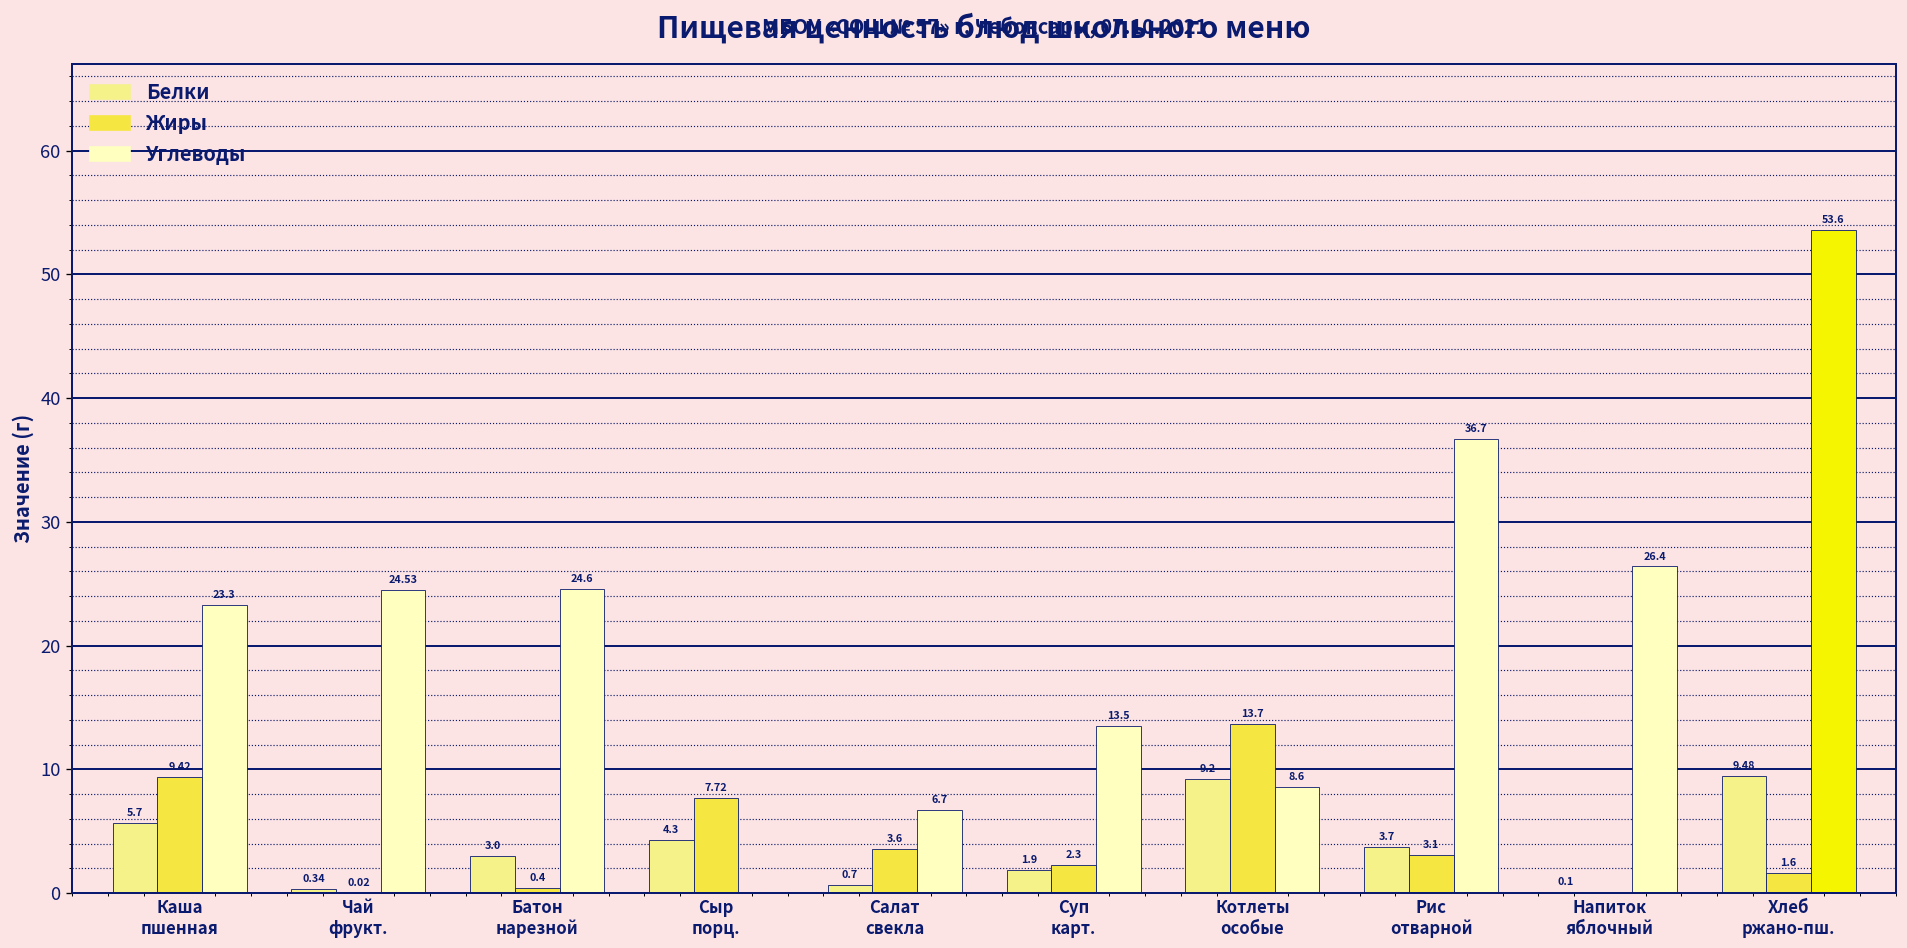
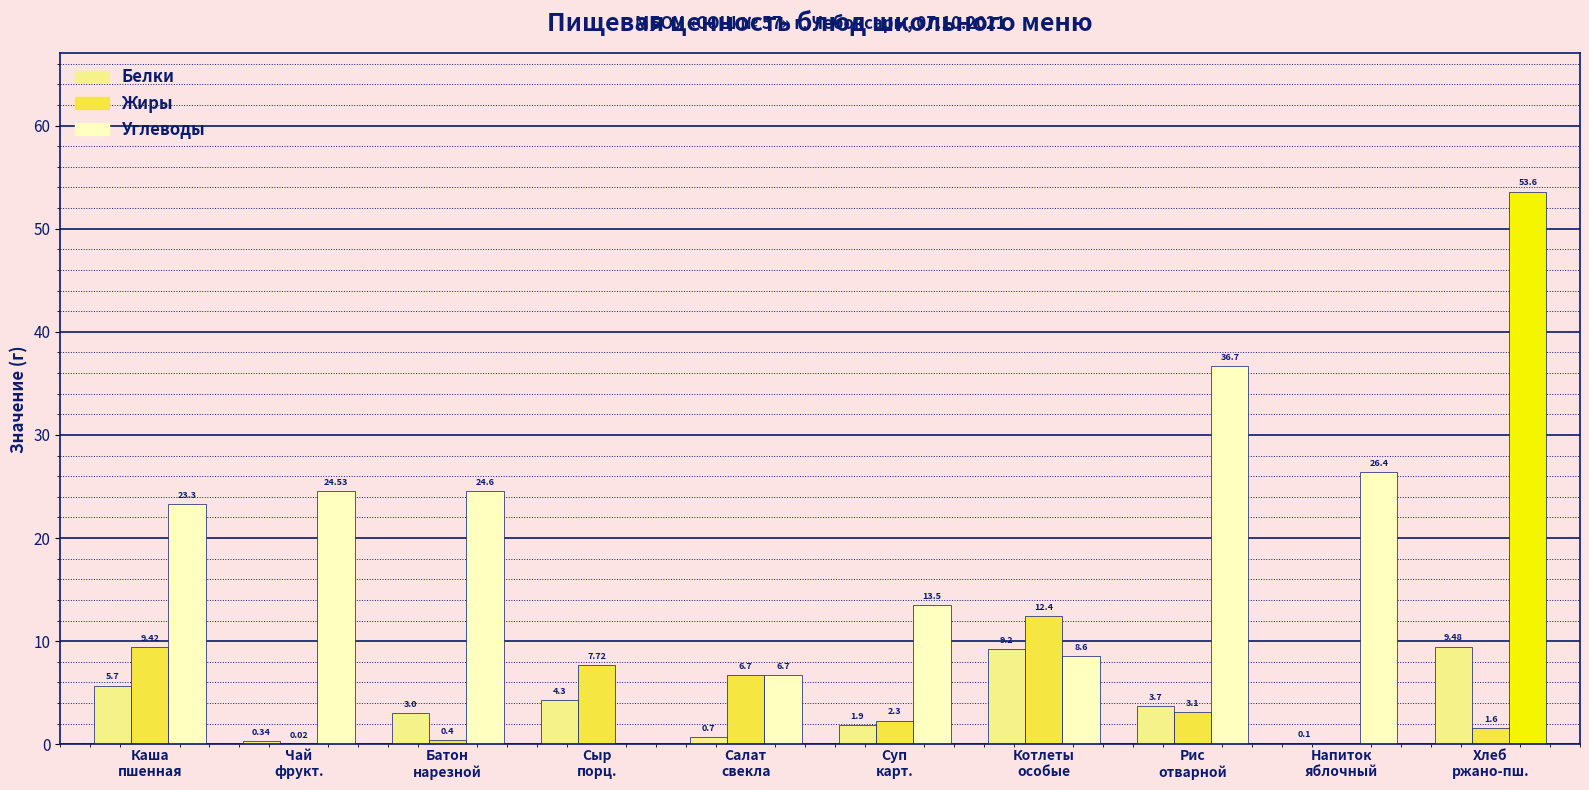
  {
    "Жиры": {
      "Каша пшенная": 9.42,
      "Чай фрукт.": 0.02,
      "Батон нарезной": 0.4,
      "Сыр порц.": 7.72,
-     "Салат свекла": 3.6,
+     "Салат свекла": 6.7,
      "Суп карт.": 2.3,
-     "Котлеты особые": 13.7,
+     "Котлеты особые": 12.4,
      "Рис отварной": 3.1,
      "Хлеб ржано-пш.": 1.6
    }
  }
